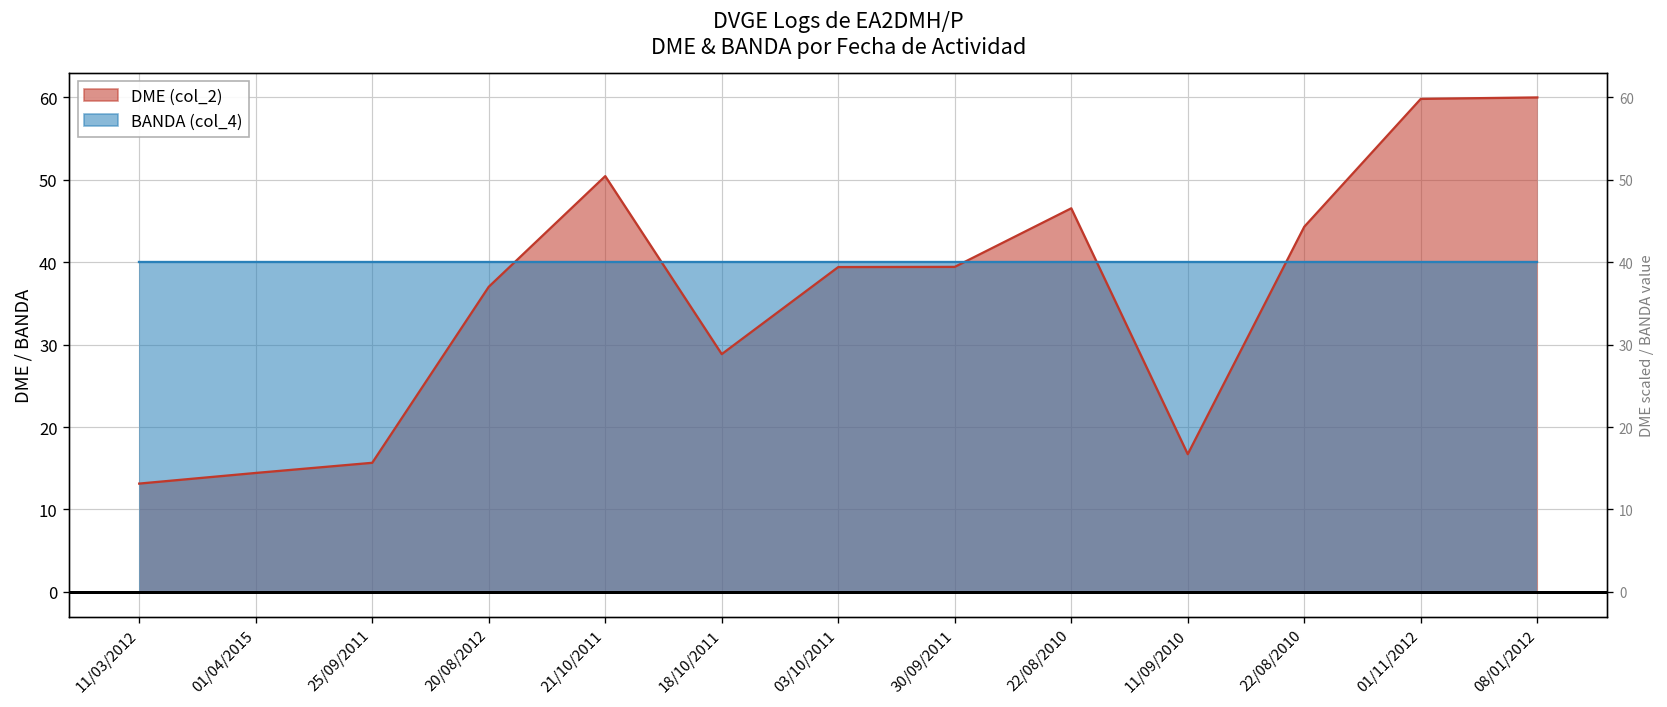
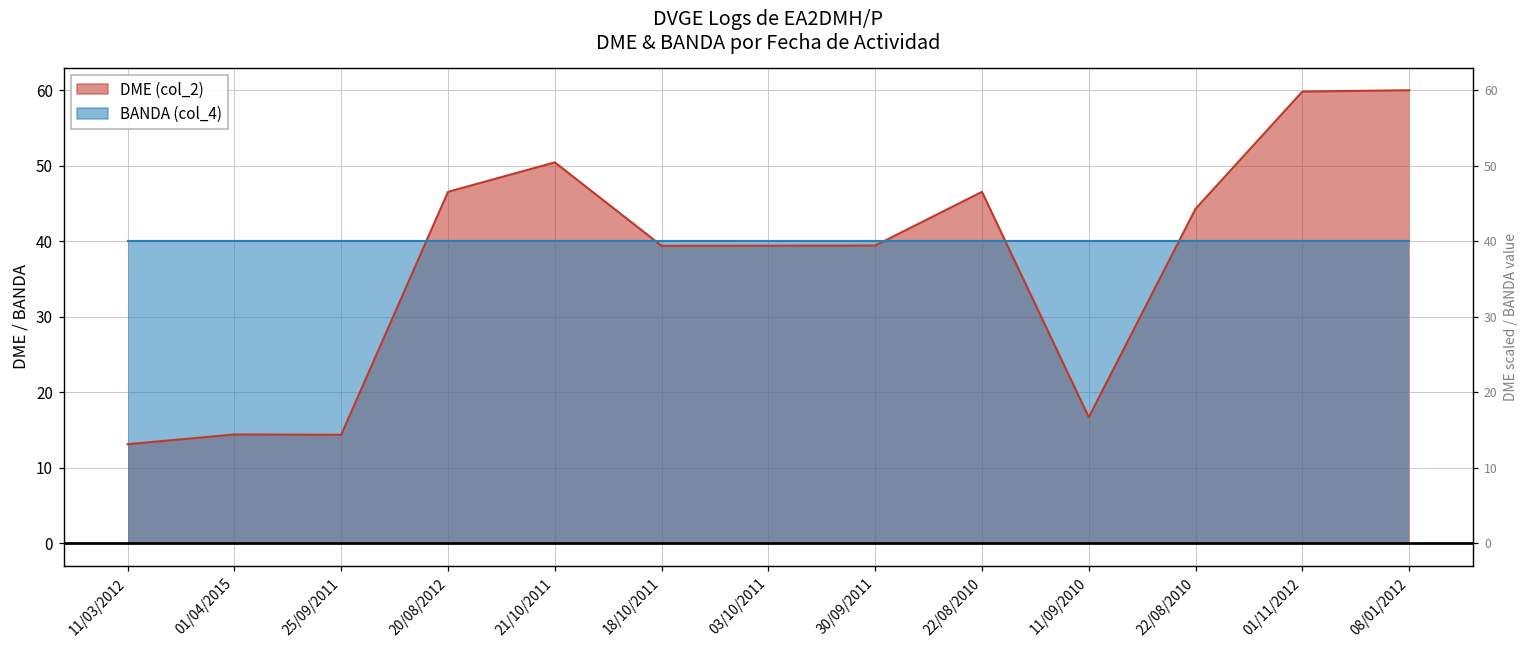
  {
    "DME (col_2)": {
      "11/03/2012": 13,
      "01/04/2015": 14,
-     "25/09/2011": 16,
-     "20/08/2012": 37,
+     "25/09/2011": 14,
+     "20/08/2012": 47,
      "21/10/2011": 50,
-     "18/10/2011": 29,
+     "18/10/2011": 39,
      "03/10/2011": 39,
      "30/09/2011": 39,
      "11/09/2010": 17,
      "01/11/2012": 60,
      "08/01/2012": 60
    },
    "BANDA (col_4)": {
      "11/03/2012": 40,
      "01/04/2015": 40,
      "25/09/2011": 40,
      "20/08/2012": 40,
      "21/10/2011": 40,
      "18/10/2011": 40,
      "03/10/2011": 40,
      "30/09/2011": 40,
      "11/09/2010": 40,
      "01/11/2012": 40,
      "08/01/2012": 40
    }
  }
